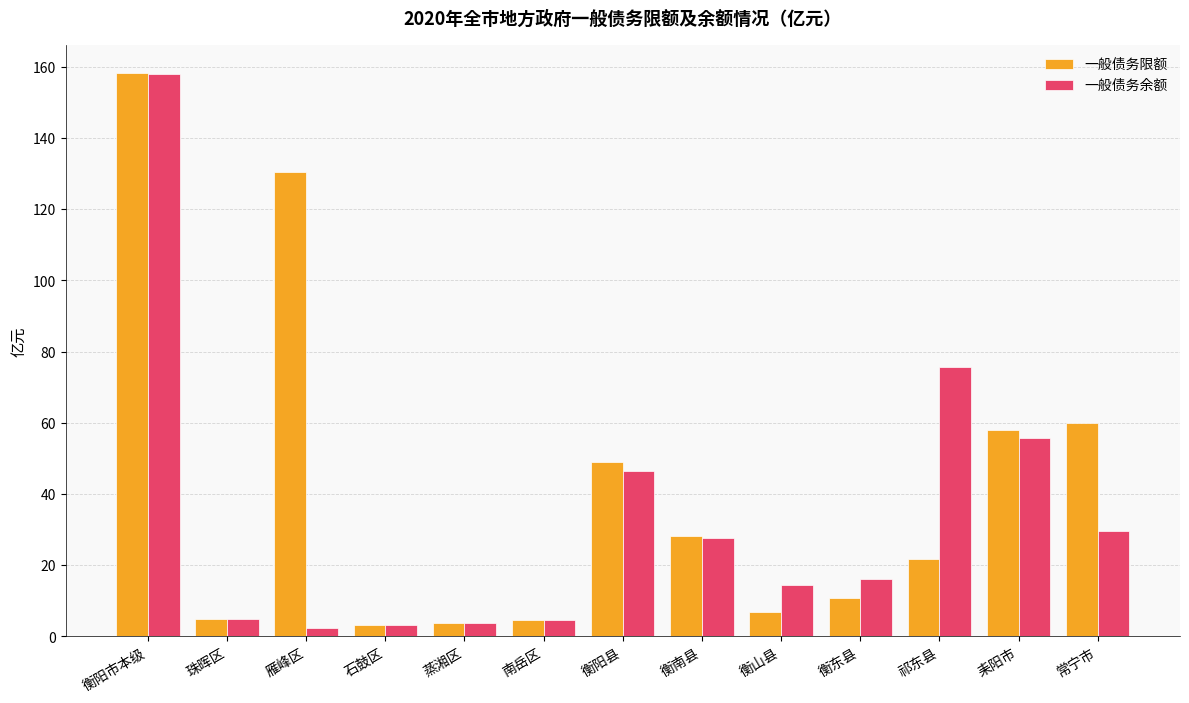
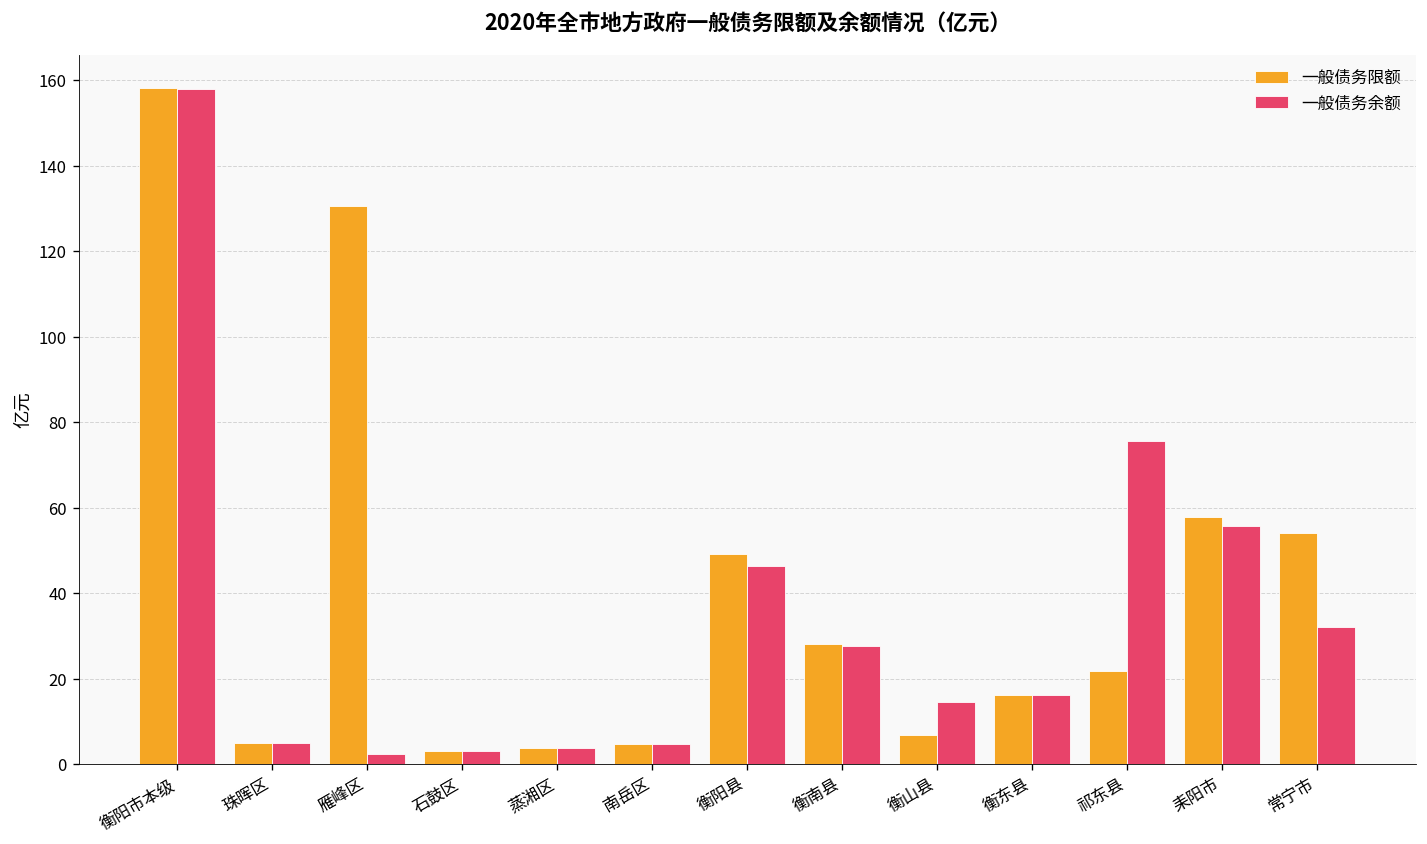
  {
    "一般债务限额": {
      "衡阳市本级": 158,
      "珠晖区": 5,
      "雁峰区": 131,
      "石鼓区": 3,
      "蒸湘区": 4,
      "南岳区": 5,
      "衡阳县": 49,
      "衡南县": 28,
      "衡山县": 7,
-     "衡东县": 11,
+     "衡东县": 16,
      "祁东县": 22,
      "耒阳市": 58,
-     "常宁市": 60
+     "常宁市": 54
    },
    "一般债务余额": {
      "衡阳市本级": 158,
      "珠晖区": 5,
      "雁峰区": 2,
      "石鼓区": 3,
      "蒸湘区": 4,
      "南岳区": 5,
      "衡阳县": 46,
      "衡南县": 28,
      "衡山县": 15,
      "衡东县": 16,
      "祁东县": 76,
      "耒阳市": 56,
-     "常宁市": 30
+     "常宁市": 32
    }
  }
